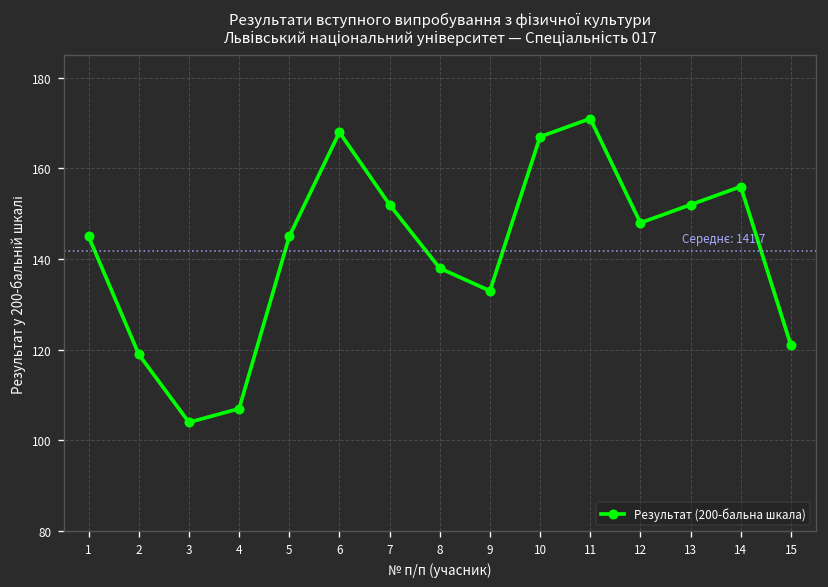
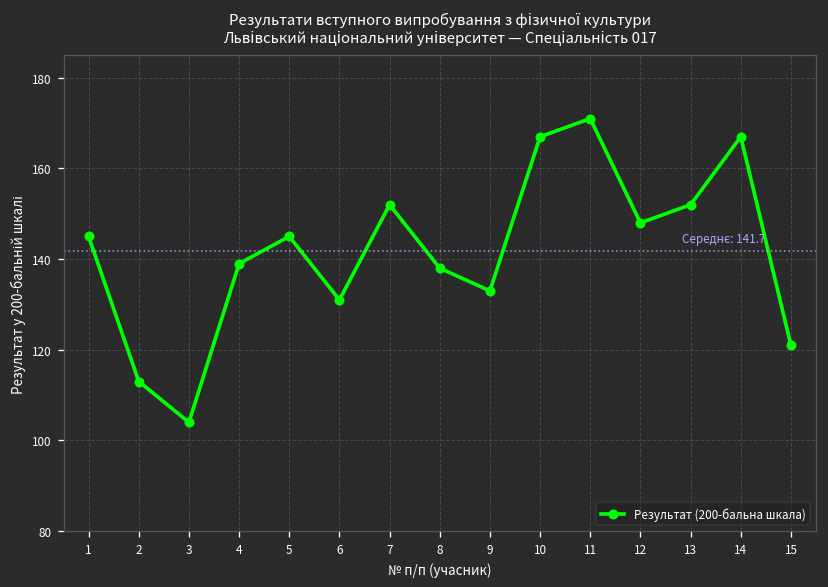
  {
    "1": 145,
-   "2": 119,
+   "2": 113,
    "3": 104,
-   "4": 107,
+   "4": 139,
    "5": 145,
-   "6": 168,
+   "6": 131,
    "7": 152,
    "8": 138,
    "9": 133,
    "10": 167,
    "11": 171,
    "12": 148,
-   "14": 156,
+   "14": 167,
    "15": 121
  }
